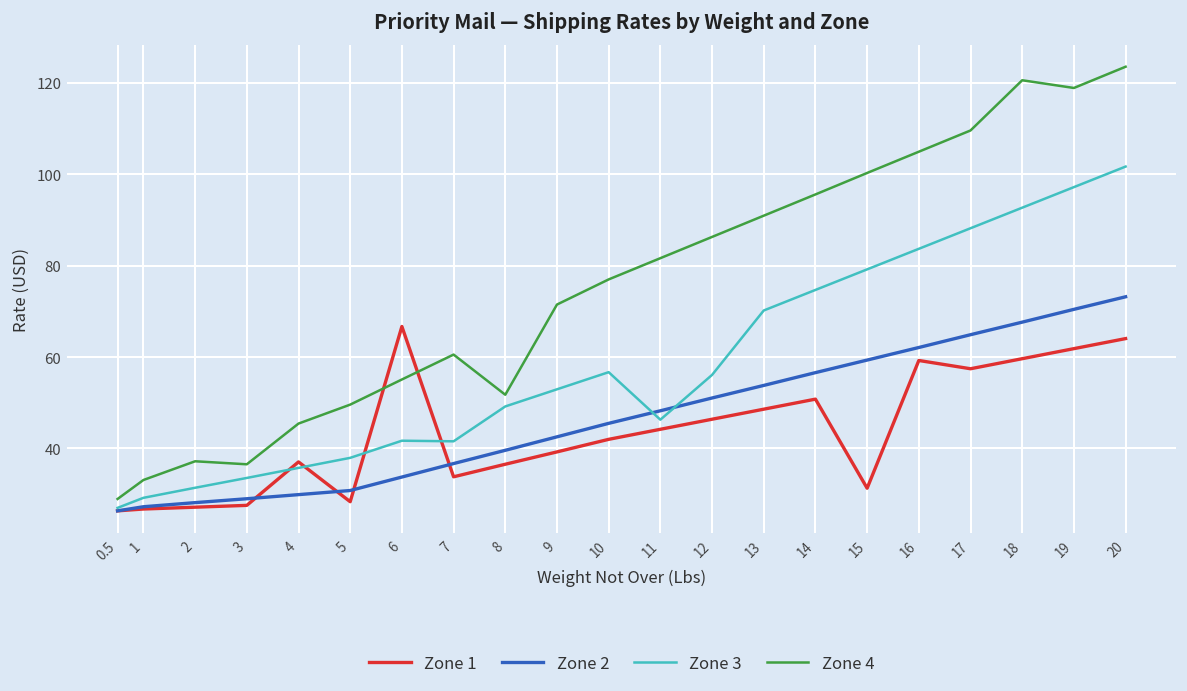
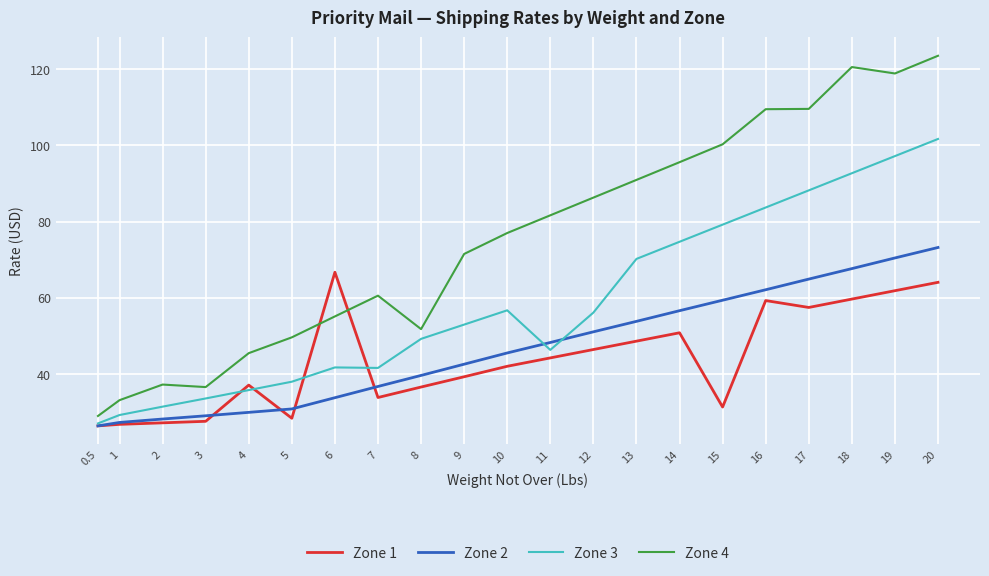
  {
    "Zone 1": {
      "2": 27,
      "3": 28,
      "4": 37,
      "5": 28,
      "6": 67,
      "7": 34,
      "8": 37,
      "9": 39,
      "10": 42,
      "11": 44,
      "12": 46,
      "13": 49,
      "14": 51,
      "15": 31,
      "16": 59,
      "17": 57,
      "18": 60,
      "19": 62,
      "20": 64
    },
    "Zone 2": {
      "2": 28,
      "3": 29,
      "4": 30,
      "5": 31,
      "6": 34,
      "7": 37,
      "8": 40,
      "9": 43,
      "10": 46,
      "11": 48,
      "12": 51,
      "13": 54,
      "14": 57,
      "15": 59,
      "16": 62,
      "17": 65,
      "18": 68,
      "19": 70,
      "20": 73
    },
    "Zone 3": {
      "1": 29,
      "2": 31,
      "3": 34,
      "4": 36,
      "5": 38,
      "6": 42,
      "7": 42,
      "8": 49,
      "9": 53,
      "10": 57,
      "11": 46,
      "12": 56,
      "13": 70,
      "14": 75,
      "15": 79,
      "16": 84,
      "17": 88,
      "18": 93,
      "19": 97,
      "20": 102
    },
    "Zone 4": {
      "0.5": 29,
      "1": 33,
      "2": 37,
      "3": 37,
      "4": 45,
      "5": 50,
      "6": 55,
      "7": 61,
      "8": 52,
      "9": 72,
      "10": 77,
      "11": 82,
      "12": 86,
      "13": 91,
      "14": 96,
      "15": 100,
-     "16": 105,
+     "16": 110,
      "17": 110,
      "18": 121,
      "19": 119,
      "20": 124
    }
  }
